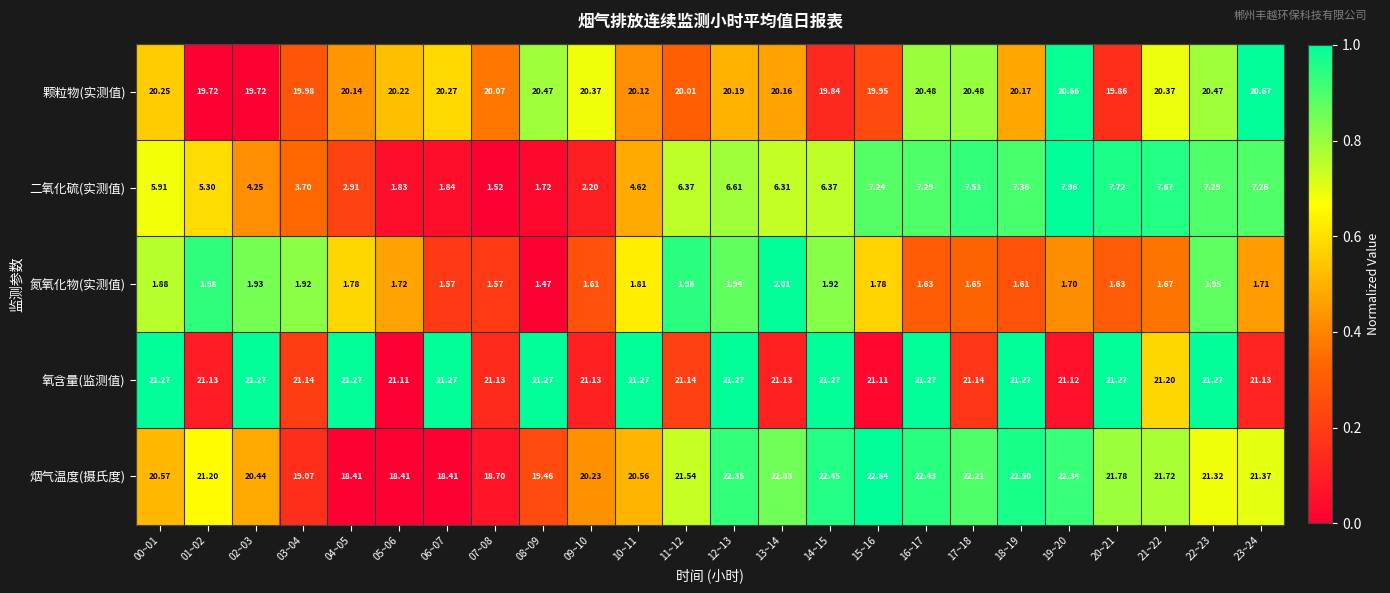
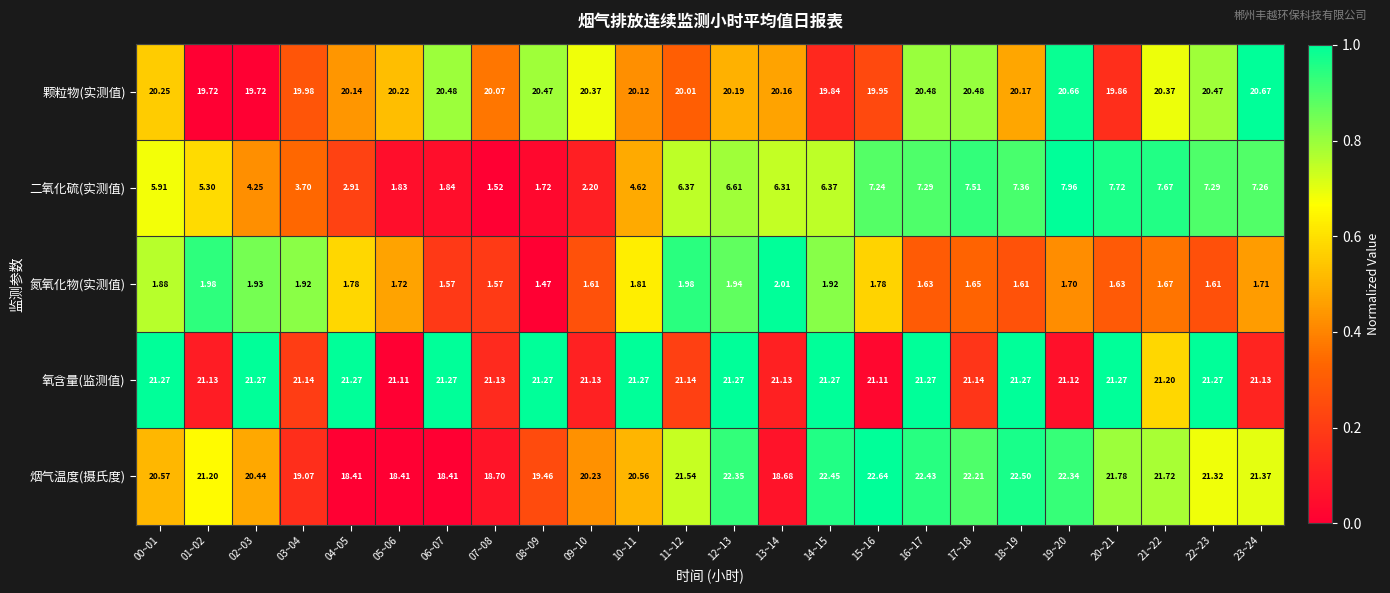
  {
    "颗粒物(实测值)": {
      "00~01": 20.25,
      "01~02": 19.72,
      "02~03": 19.72,
      "03~04": 19.98,
      "04~05": 20.14,
      "05~06": 20.22,
-     "06~07": 20.27,
+     "06~07": 20.48,
      "07~08": 20.07,
      "08~09": 20.47,
      "09~10": 20.37,
      "10~11": 20.12,
      "11~12": 20.01,
      "12~13": 20.19,
      "13~14": 20.16,
      "14~15": 19.84,
      "15~16": 19.95,
      "16~17": 20.48,
      "17~18": 20.48,
      "18~19": 20.17,
      "19~20": 20.66,
      "20~21": 19.86,
      "21~22": 20.37,
      "22~23": 20.47,
      "23~24": 20.67
    },
    "二氧化硫(实测值)": {
      "00~01": 5.91,
      "01~02": 5.30,
      "02~03": 4.25,
      "03~04": 3.70,
      "04~05": 2.91,
      "05~06": 1.83,
      "06~07": 1.84,
      "07~08": 1.52,
      "08~09": 1.72,
      "09~10": 2.20,
      "10~11": 4.62,
      "11~12": 6.37,
      "12~13": 6.61,
      "13~14": 6.31,
      "14~15": 6.37,
      "15~16": 7.24,
      "16~17": 7.29,
      "17~18": 7.51,
      "18~19": 7.36,
      "19~20": 7.96,
      "20~21": 7.72,
      "21~22": 7.67,
      "22~23": 7.29,
      "23~24": 7.26
    },
    "氮氧化物(实测值)": {
      "00~01": 1.88,
      "01~02": 1.98,
      "02~03": 1.93,
      "03~04": 1.92,
      "04~05": 1.78,
      "05~06": 1.72,
      "06~07": 1.57,
      "07~08": 1.57,
      "08~09": 1.47,
      "09~10": 1.61,
      "10~11": 1.81,
      "11~12": 1.98,
      "12~13": 1.94,
      "13~14": 2.01,
      "14~15": 1.92,
      "15~16": 1.78,
      "16~17": 1.63,
      "17~18": 1.65,
      "18~19": 1.61,
      "19~20": 1.70,
      "20~21": 1.63,
      "21~22": 1.67,
-     "22~23": 1.95,
+     "22~23": 1.61,
      "23~24": 1.71
    },
    "氧含量(监测值)": {
      "00~01": 21.27,
      "01~02": 21.13,
      "02~03": 21.27,
      "03~04": 21.14,
      "04~05": 21.27,
      "05~06": 21.11,
      "06~07": 21.27,
      "07~08": 21.13,
      "08~09": 21.27,
      "09~10": 21.13,
      "10~11": 21.27,
      "11~12": 21.14,
      "12~13": 21.27,
      "13~14": 21.13,
      "14~15": 21.27,
      "15~16": 21.11,
      "16~17": 21.27,
      "17~18": 21.14,
      "18~19": 21.27,
      "19~20": 21.12,
      "20~21": 21.27,
      "21~22": 21.20,
      "22~23": 21.27,
      "23~24": 21.13
    },
    "烟气温度(摄氏度)": {
      "00~01": 20.57,
      "01~02": 21.20,
      "02~03": 20.44,
      "03~04": 19.07,
      "04~05": 18.41,
      "05~06": 18.41,
      "06~07": 18.41,
      "07~08": 18.70,
      "08~09": 19.46,
      "09~10": 20.23,
      "10~11": 20.56,
      "11~12": 21.54,
      "12~13": 22.35,
-     "13~14": 22.03,
+     "13~14": 18.68,
      "14~15": 22.45,
      "15~16": 22.64,
      "16~17": 22.43,
      "17~18": 22.21,
      "18~19": 22.50,
      "19~20": 22.34,
      "20~21": 21.78,
      "21~22": 21.72,
      "22~23": 21.32,
      "23~24": 21.37
    }
  }
